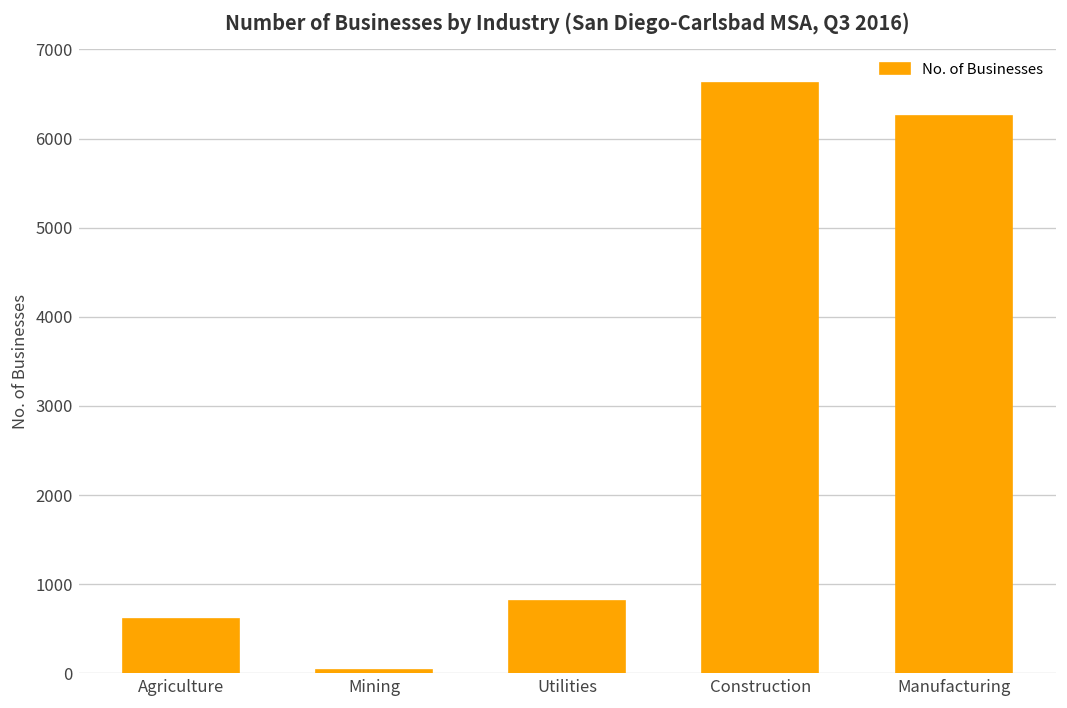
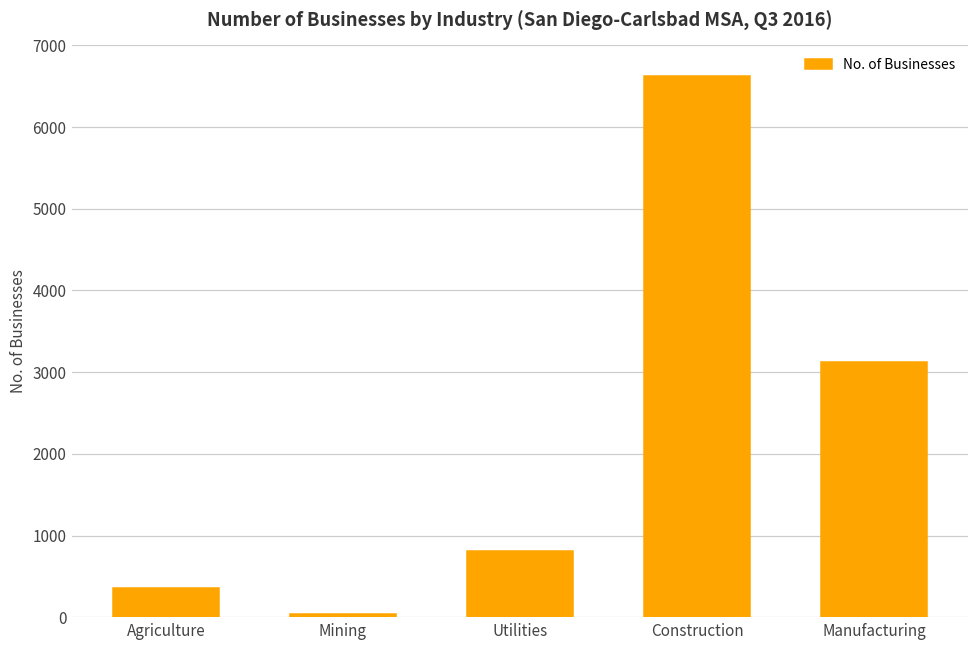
  {
-   "Agriculture": 600,
+   "Agriculture": 400,
    "Mining": 0,
    "Utilities": 800,
    "Construction": 6600,
-   "Manufacturing": 6300
+   "Manufacturing": 3100
  }
